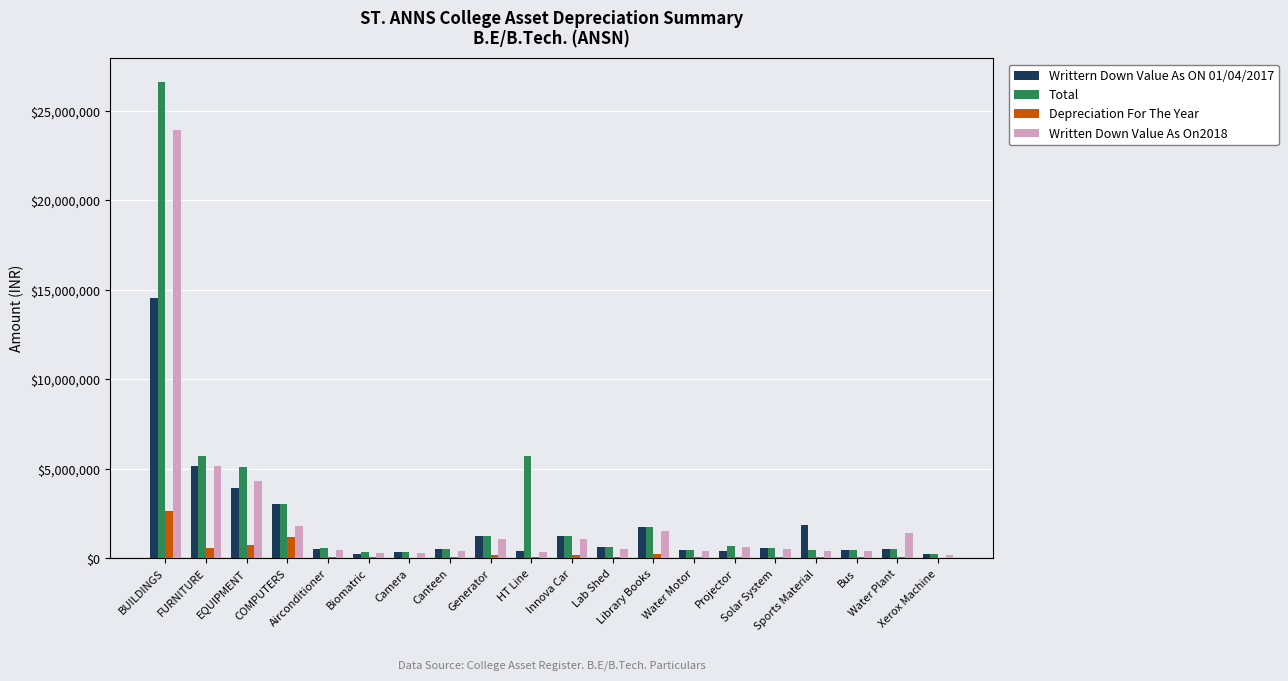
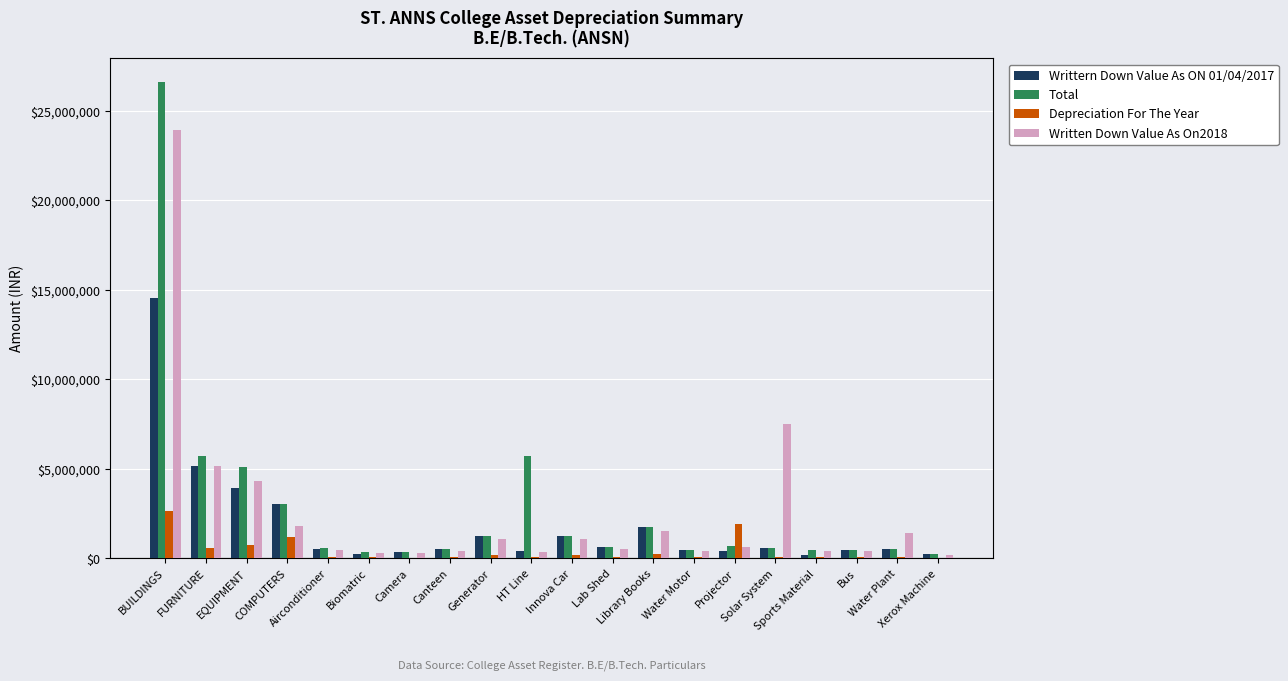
  {
    "Writtern Down Value As ON 01/04/2017": {
      "BUILDINGS": "$14,600,000",
      "FURNITURE": "$5,200,000",
      "EQUIPMENT": "$3,900,000",
      "COMPUTERS": "$3,000,000",
      "Airconditioner": "$500,000",
      "Biomatric": "$200,000",
      "Camera": "$300,000",
      "Canteen": "$500,000",
      "Generator": "$1,300,000",
      "HT Line": "$400,000",
      "Innova Car": "$1,300,000",
      "Lab Shed": "$600,000",
      "Library Books": "$1,700,000",
      "Water Motor": "$500,000",
      "Projector": "$400,000",
      "Solar System": "$600,000",
-     "Sports Material": "$1,900,000",
+     "Sports Material": "$200,000",
      "Bus": "$500,000",
      "Water Plant": "$500,000",
      "Xerox Machine": "$200,000"
    },
    "Total": {
      "BUILDINGS": "$26,600,000",
      "FURNITURE": "$5,700,000",
      "EQUIPMENT": "$5,100,000",
      "COMPUTERS": "$3,000,000",
      "Airconditioner": "$600,000",
      "Biomatric": "$400,000",
      "Camera": "$400,000",
      "Canteen": "$500,000",
      "Generator": "$1,300,000",
      "HT Line": "$5,700,000",
      "Innova Car": "$1,300,000",
      "Lab Shed": "$600,000",
      "Library Books": "$1,800,000",
      "Water Motor": "$500,000",
      "Projector": "$700,000",
      "Solar System": "$600,000",
      "Sports Material": "$500,000",
      "Bus": "$500,000",
      "Water Plant": "$500,000",
      "Xerox Machine": "$200,000"
    },
    "Depreciation For The Year": {
      "BUILDINGS": "$2,700,000",
      "FURNITURE": "$600,000",
      "EQUIPMENT": "$800,000",
      "COMPUTERS": "$1,200,000",
      "Generator": "$200,000",
      "Innova Car": "$200,000",
      "Library Books": "$300,000",
-     "Projector": "$100,000"
+     "Projector": "$1,900,000"
    },
    "Written Down Value As On2018": {
      "BUILDINGS": "$24,000,000",
      "FURNITURE": "$5,200,000",
      "EQUIPMENT": "$4,300,000",
      "COMPUTERS": "$1,800,000",
      "Airconditioner": "$500,000",
      "Biomatric": "$300,000",
      "Camera": "$300,000",
      "Canteen": "$400,000",
      "Generator": "$1,100,000",
      "HT Line": "$400,000",
      "Innova Car": "$1,100,000",
      "Lab Shed": "$500,000",
      "Library Books": "$1,500,000",
      "Water Motor": "$400,000",
      "Projector": "$600,000",
-     "Solar System": "$500,000",
+     "Solar System": "$7,500,000",
      "Sports Material": "$400,000",
      "Bus": "$400,000",
      "Water Plant": "$1,400,000",
      "Xerox Machine": "$200,000"
    }
  }
